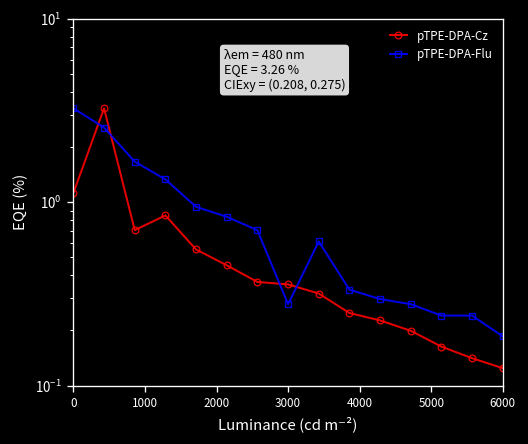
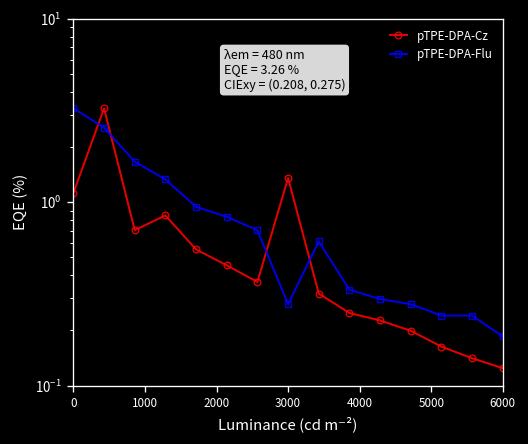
  {
    "pTPE-DPA-Cz": {
      "0": 1.1,
-     "3000": 0.36,
+     "3000": 1.4,
      "6000": 0.12
    },
    "pTPE-DPA-Flu": {
      "0": 3.3,
      "3000": 0.28,
      "6000": 0.19
    }
  }
